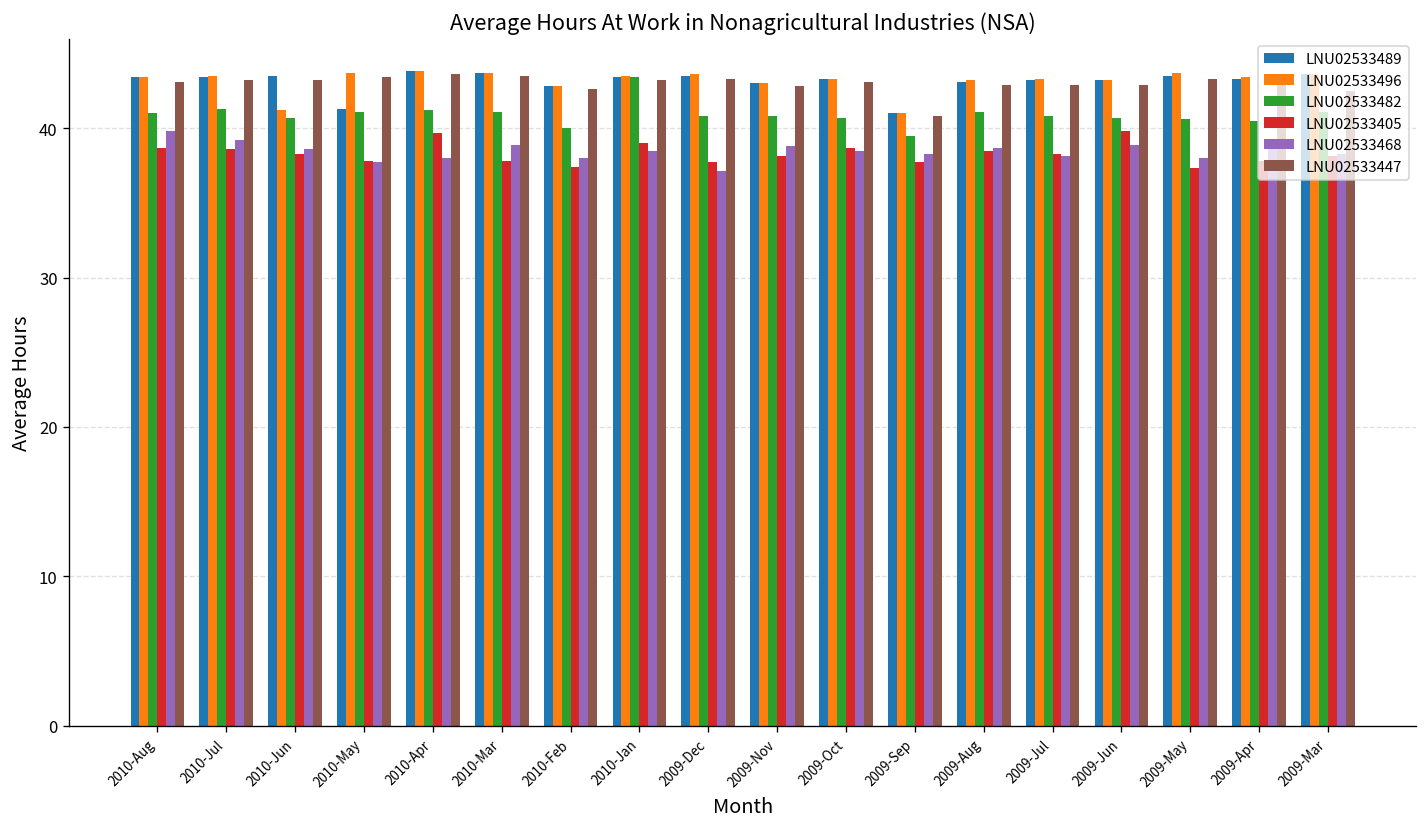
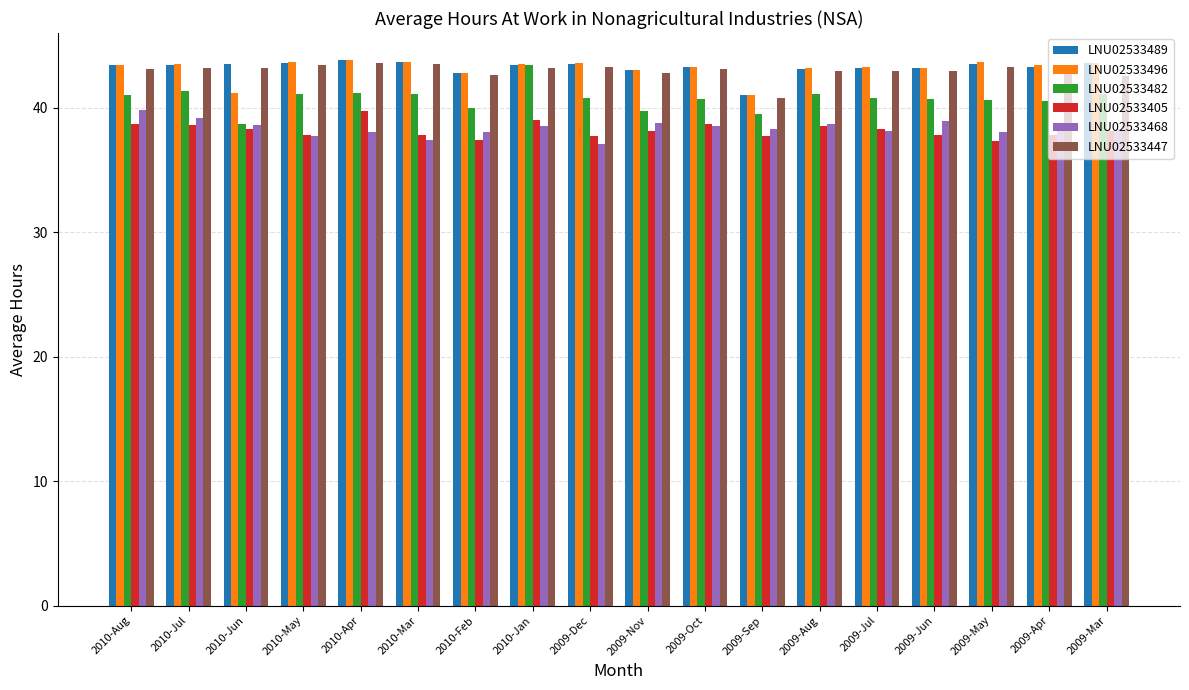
  {
    "LNU02533489": {
      "2010-Aug": 43.4,
      "2010-Jul": 43.4,
      "2010-Jun": 43.5,
-     "2010-May": 41.3,
+     "2010-May": 43.6,
      "2010-Apr": 43.8,
      "2010-Mar": 43.7,
      "2010-Feb": 42.8,
      "2010-Jan": 43.4,
      "2009-Dec": 43.5,
      "2009-Nov": 43.0,
      "2009-Oct": 43.3,
      "2009-Sep": 41.0,
      "2009-Aug": 43.1,
      "2009-Jul": 43.2,
      "2009-Jun": 43.2,
      "2009-May": 43.5,
      "2009-Apr": 43.3
    },
    "LNU02533496": {
      "2010-Aug": 43.4,
      "2010-Jul": 43.5,
      "2010-Jun": 41.2,
      "2010-May": 43.7,
      "2010-Apr": 43.8,
      "2010-Mar": 43.7,
      "2010-Feb": 42.8,
      "2010-Jan": 43.5,
      "2009-Dec": 43.6,
      "2009-Nov": 43.0,
      "2009-Oct": 43.3,
      "2009-Sep": 41.0,
      "2009-Aug": 43.2,
      "2009-Jul": 43.3,
      "2009-Jun": 43.2,
      "2009-May": 43.7,
      "2009-Apr": 43.4
    },
    "LNU02533482": {
      "2010-Aug": 41.0,
      "2010-Jul": 41.3,
-     "2010-Jun": 40.7,
+     "2010-Jun": 38.7,
      "2010-May": 41.1,
      "2010-Apr": 41.2,
      "2010-Mar": 41.1,
      "2010-Feb": 40.0,
      "2010-Jan": 43.4,
      "2009-Dec": 40.8,
-     "2009-Nov": 40.8,
+     "2009-Nov": 39.7,
      "2009-Oct": 40.7,
      "2009-Sep": 39.5,
      "2009-Aug": 41.1,
      "2009-Jul": 40.8,
      "2009-Jun": 40.7,
      "2009-May": 40.6,
      "2009-Apr": 40.5
    },
    "LNU02533405": {
      "2010-Aug": 38.7,
      "2010-Jul": 38.6,
      "2010-Jun": 38.3,
      "2010-May": 37.8,
      "2010-Apr": 39.7,
      "2010-Mar": 37.8,
      "2010-Feb": 37.4,
      "2010-Jan": 39.0,
      "2009-Dec": 37.7,
      "2009-Nov": 38.1,
      "2009-Oct": 38.7,
      "2009-Sep": 37.7,
      "2009-Aug": 38.5,
      "2009-Jul": 38.3,
-     "2009-Jun": 39.8,
+     "2009-Jun": 37.8,
      "2009-May": 37.3
    },
    "LNU02533468": {
      "2010-Aug": 39.8,
      "2010-Jul": 39.2,
      "2010-Jun": 38.6,
      "2010-May": 37.7,
      "2010-Apr": 38.0,
-     "2010-Mar": 38.9,
+     "2010-Mar": 37.4,
      "2010-Feb": 38.0,
      "2010-Jan": 38.5,
      "2009-Dec": 37.1,
      "2009-Nov": 38.8,
      "2009-Oct": 38.5,
      "2009-Sep": 38.3,
      "2009-Aug": 38.7,
      "2009-Jul": 38.1,
      "2009-Jun": 38.9,
      "2009-May": 38.0
    },
    "LNU02533447": {
      "2010-Aug": 43.1,
      "2010-Jul": 43.2,
      "2010-Jun": 43.2,
      "2010-May": 43.4,
      "2010-Apr": 43.6,
      "2010-Mar": 43.5,
      "2010-Feb": 42.6,
      "2010-Jan": 43.2,
      "2009-Dec": 43.3,
      "2009-Nov": 42.8,
      "2009-Oct": 43.1,
      "2009-Sep": 40.8,
      "2009-Aug": 42.9,
      "2009-Jul": 42.9,
      "2009-Jun": 42.9,
      "2009-May": 43.3
    }
  }
